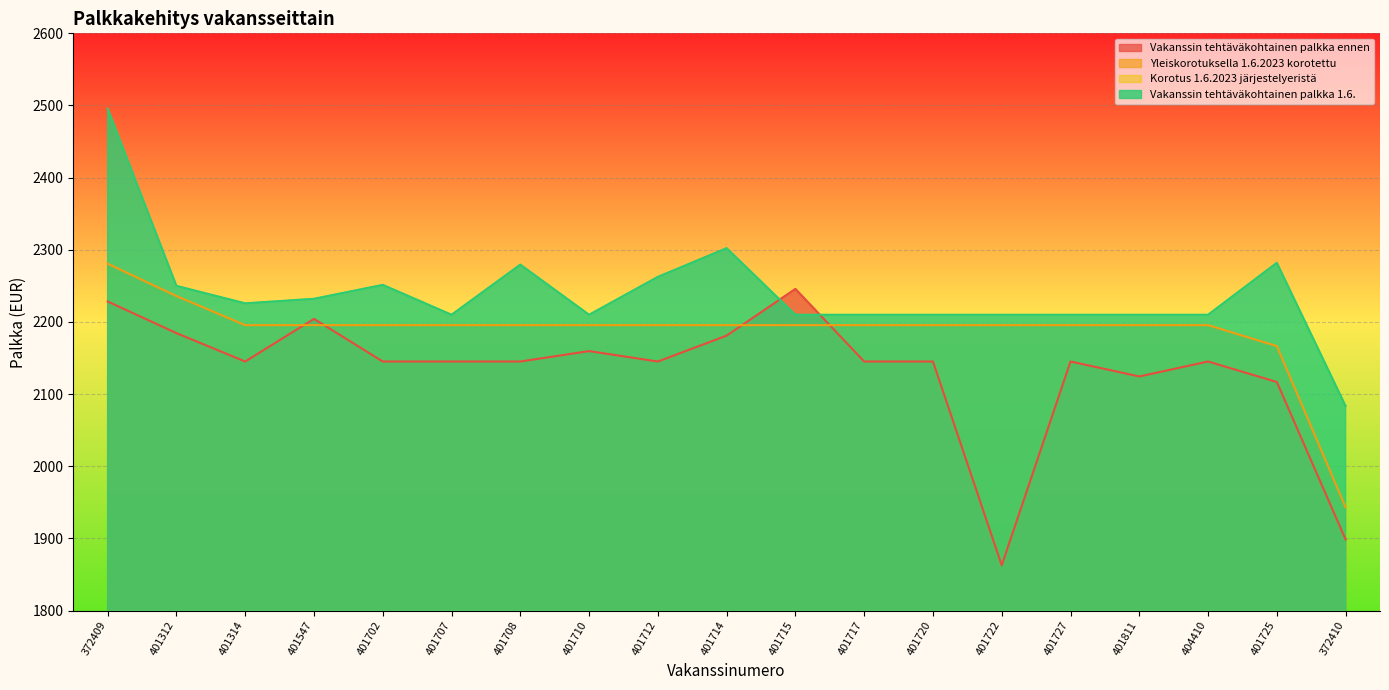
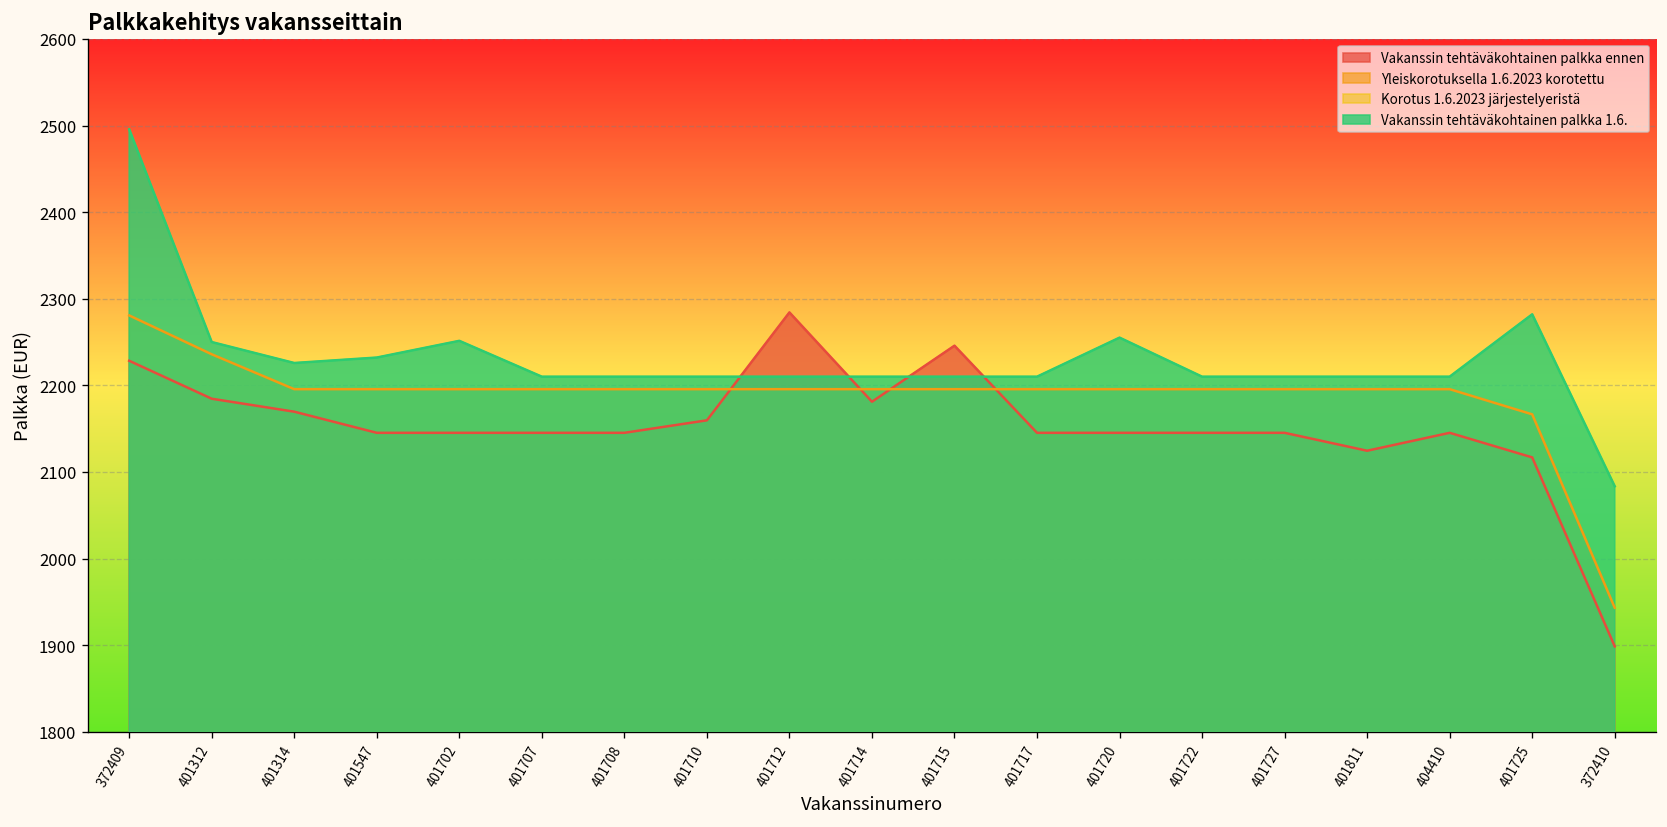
  {
    "Vakanssin tehtäväkohtainen palkka ennen": {
      "372409": 2230,
      "401312": 2180,
-     "401314": 2150,
-     "401547": 2200,
+     "401314": 2170,
+     "401547": 2150,
      "401702": 2150,
      "401707": 2150,
      "401708": 2150,
      "401710": 2160,
-     "401712": 2150,
+     "401712": 2280,
      "401714": 2180,
      "401715": 2250,
      "401717": 2150,
      "401720": 2150,
-     "401722": 1860,
+     "401722": 2150,
      "401727": 2150,
      "401811": 2120,
      "404410": 2150,
      "401725": 2120,
      "372410": 1900
    },
    "Vakanssin tehtäväkohtainen palkka 1.6.": {
      "372409": 2500,
      "401312": 2250,
      "401314": 2230,
      "401547": 2230,
      "401702": 2250,
      "401707": 2210,
-     "401708": 2280,
+     "401708": 2210,
      "401710": 2210,
-     "401712": 2260,
-     "401714": 2300,
+     "401712": 2210,
+     "401714": 2210,
      "401715": 2210,
      "401717": 2210,
-     "401720": 2210,
+     "401720": 2260,
      "401722": 2210,
      "401727": 2210,
      "401811": 2210,
      "404410": 2210,
      "401725": 2280,
      "372410": 2080
    }
  }
